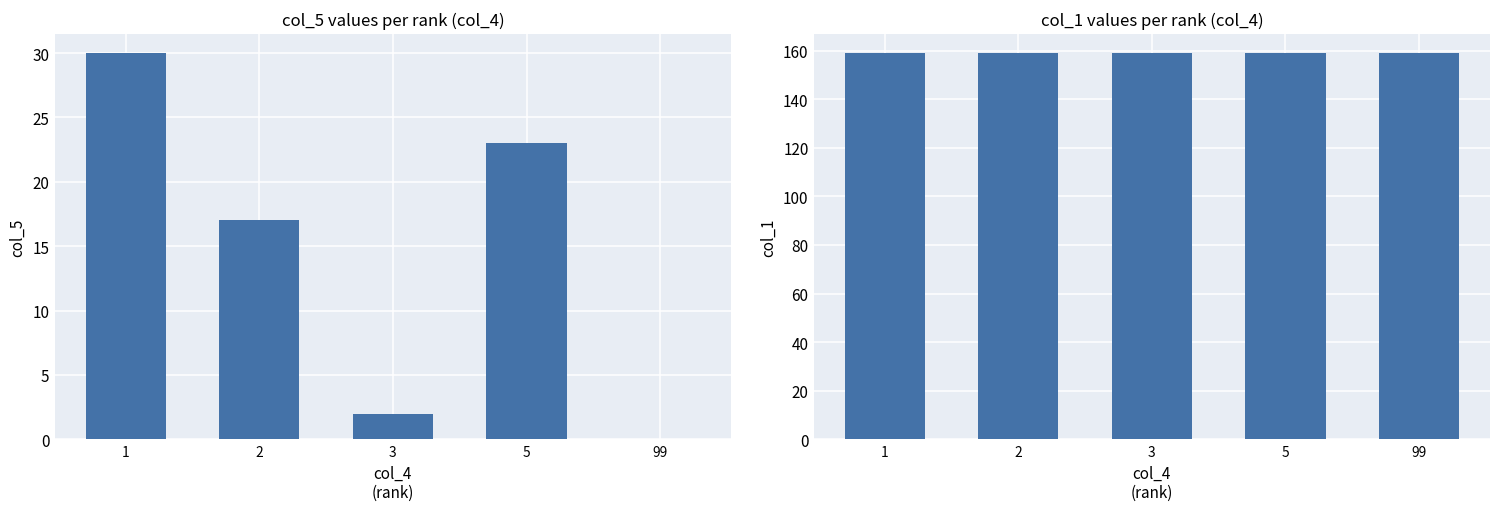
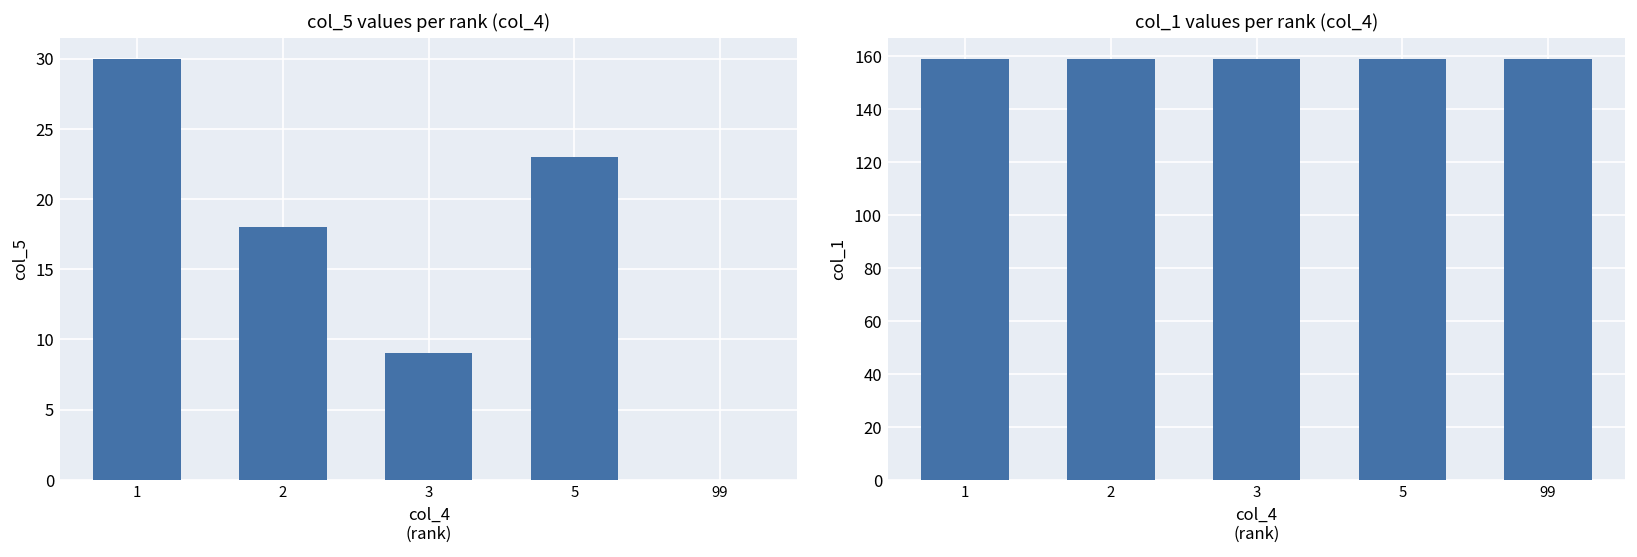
  {
    "col_5 values per rank (col_4)": {
      "1": 30,
-     "2": 17,
-     "3": 2,
+     "2": 18,
+     "3": 9,
      "5": 23,
      "99": 0
    },
    "col_1 values per rank (col_4)": {
      "1": 159,
      "2": 159,
      "3": 159,
      "5": 159,
      "99": 159
    }
  }
